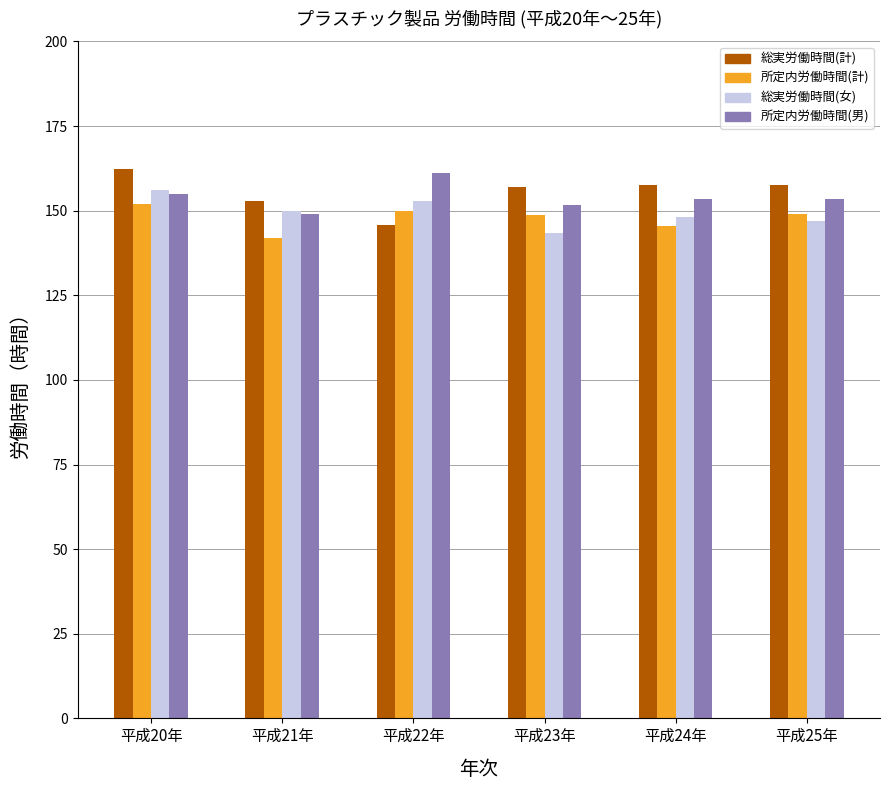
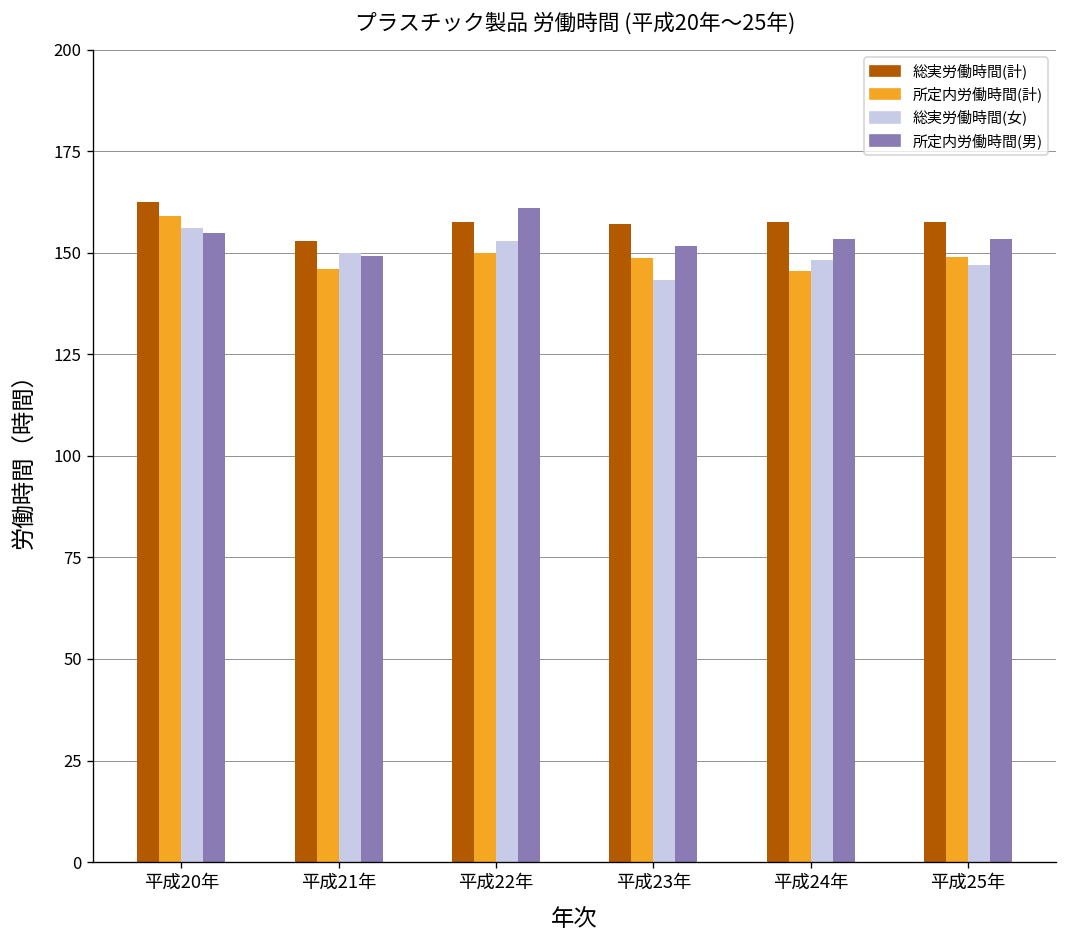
  {
    "総実労働時間(計)": {
      "平成20年": 162,
      "平成21年": 153,
-     "平成22年": 146,
+     "平成22年": 158,
      "平成23年": 157,
      "平成24年": 158,
      "平成25年": 158
    },
    "所定内労働時間(計)": {
-     "平成20年": 152,
-     "平成21年": 142,
+     "平成20年": 159,
+     "平成21年": 146,
      "平成22年": 150,
      "平成23年": 149,
      "平成24年": 146,
      "平成25年": 149
    },
    "総実労働時間(女)": {
      "平成20年": 156,
      "平成21年": 150,
      "平成22年": 153,
      "平成23年": 143,
      "平成24年": 148,
      "平成25年": 147
    },
    "所定内労働時間(男)": {
      "平成20年": 155,
      "平成21年": 149,
      "平成22年": 161,
      "平成23年": 152,
      "平成24年": 154,
      "平成25年": 153
    }
  }
